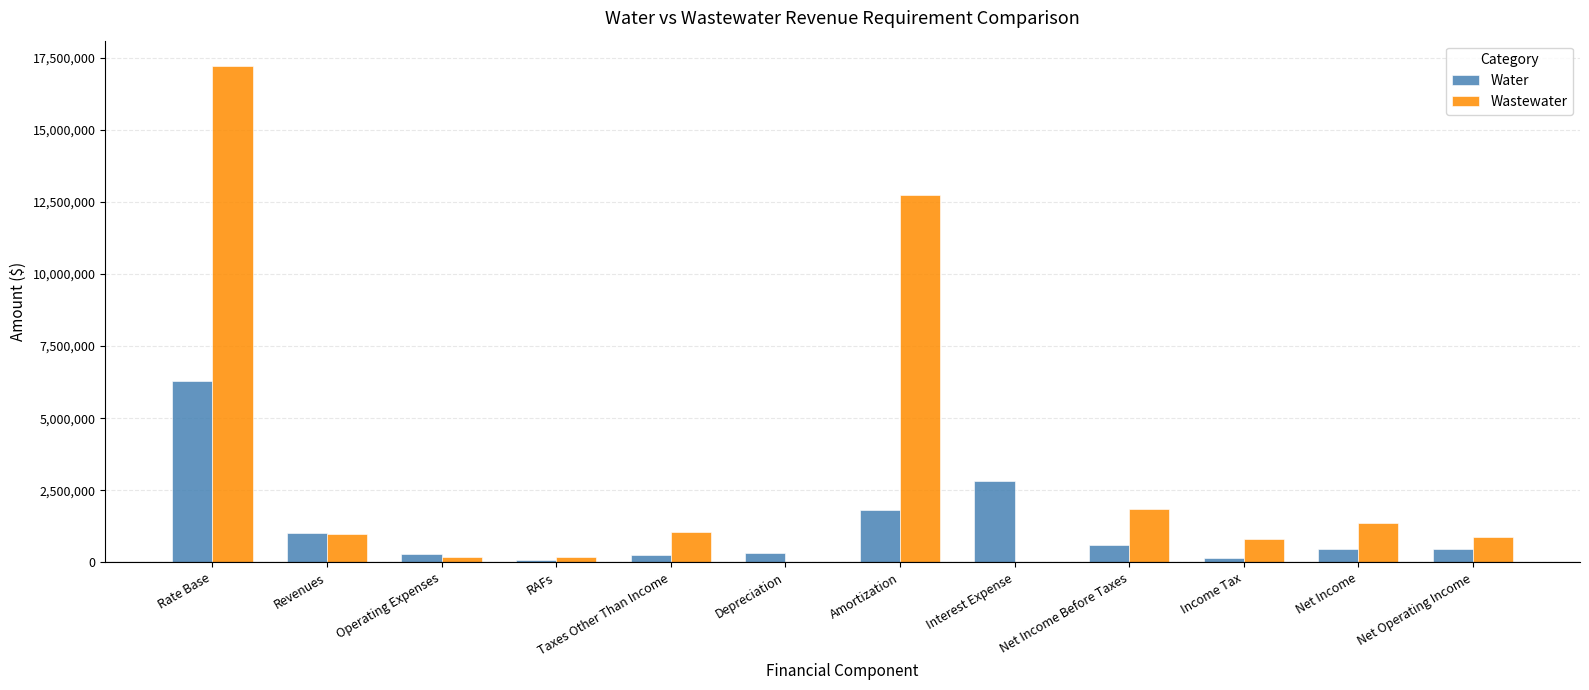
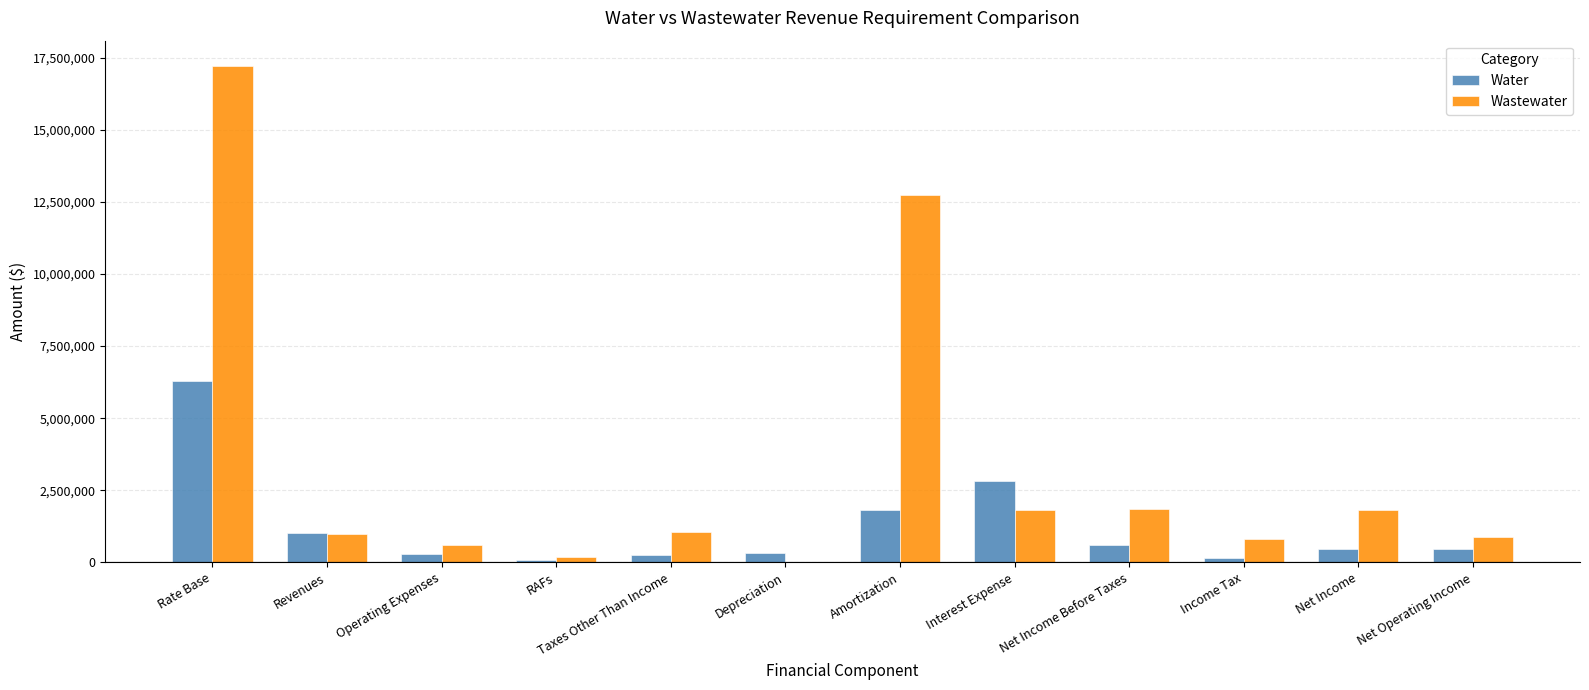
  {
    "Water": {
      "Rate Base": "6,300,000",
      "Revenues": "1,000,000",
      "Operating Expenses": "300,000",
      "Taxes Other Than Income": "300,000",
      "Depreciation": "300,000",
      "Amortization": "1,800,000",
      "Interest Expense": "2,800,000",
      "Net Income Before Taxes": "600,000",
      "Income Tax": "200,000",
      "Net Income": "500,000",
      "Net Operating Income": "500,000"
    },
    "Wastewater": {
      "Rate Base": "17,200,000",
      "Revenues": "1,000,000",
-     "Operating Expenses": "200,000",
+     "Operating Expenses": "600,000",
      "RAFs": "200,000",
      "Taxes Other Than Income": "1,100,000",
      "Amortization": "12,700,000",
-     "Interest Expense": "0",
+     "Interest Expense": "1,800,000",
      "Net Income Before Taxes": "1,800,000",
      "Income Tax": "800,000",
-     "Net Income": "1,400,000",
+     "Net Income": "1,800,000",
      "Net Operating Income": "900,000"
    }
  }
